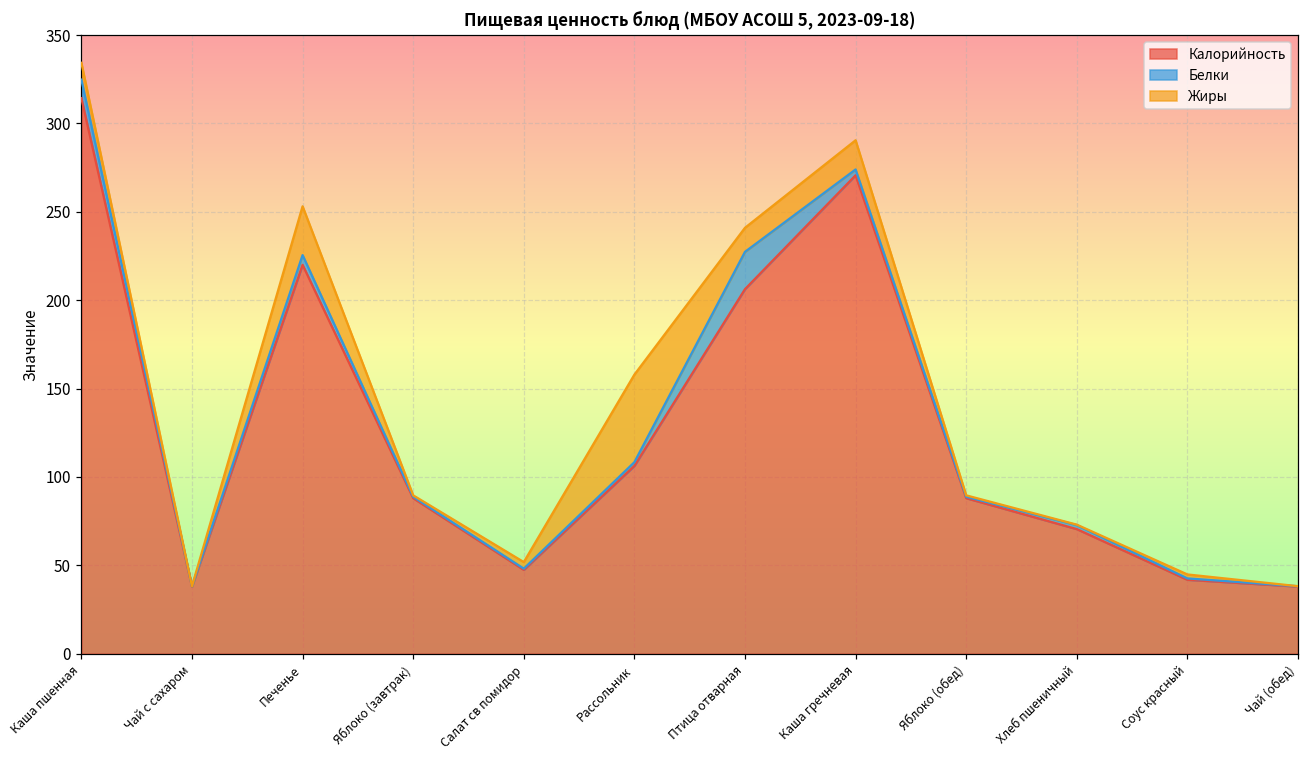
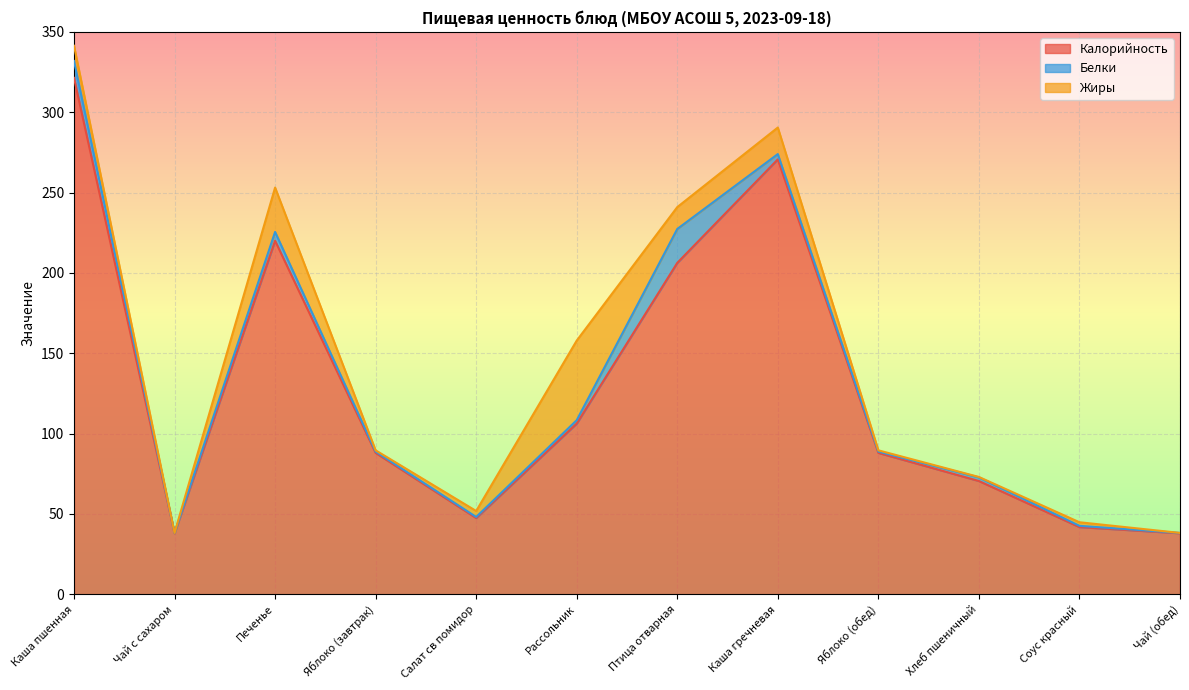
  {
    "Калорийность": {
-     "Каша пшенная": 314,
+     "Каша пшенная": 321,
      "Печенье": 220,
      "Рассольник": 106,
      "Птица отварная": 206,
      "Каша гречневая": 271,
      "Хлеб пшеничный": 71
    },
    "Белки": {
      "Каша пшенная": 11,
      "Печенье": 6,
      "Рассольник": 2,
      "Птица отварная": 21,
      "Каша гречневая": 3
    },
    "Жиры": {
      "Каша пшенная": 10,
      "Печенье": 28,
      "Салат св помидор": 4,
      "Рассольник": 50,
      "Птица отварная": 14,
      "Каша гречневая": 17,
      "Соус красный": 2
    }
  }
